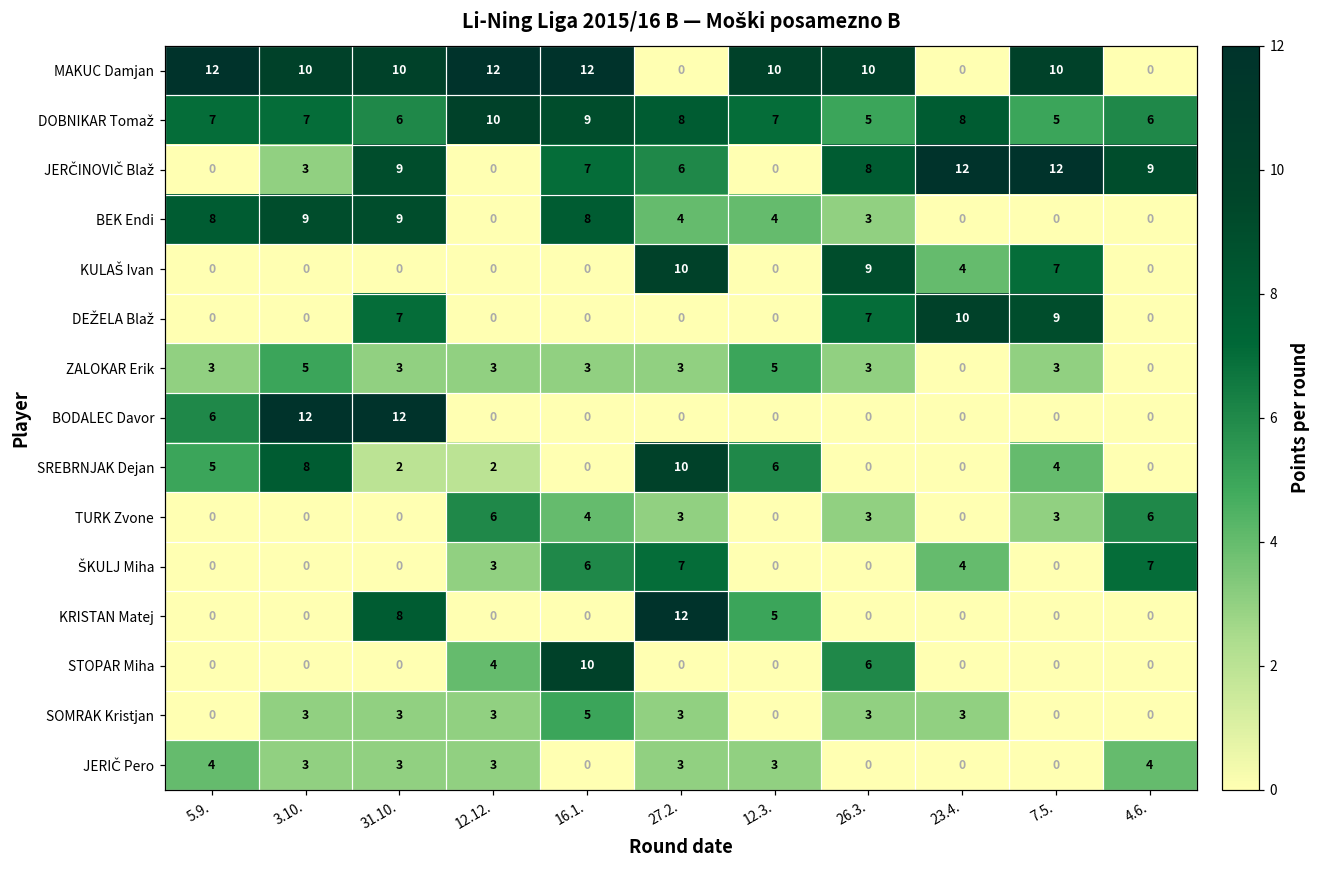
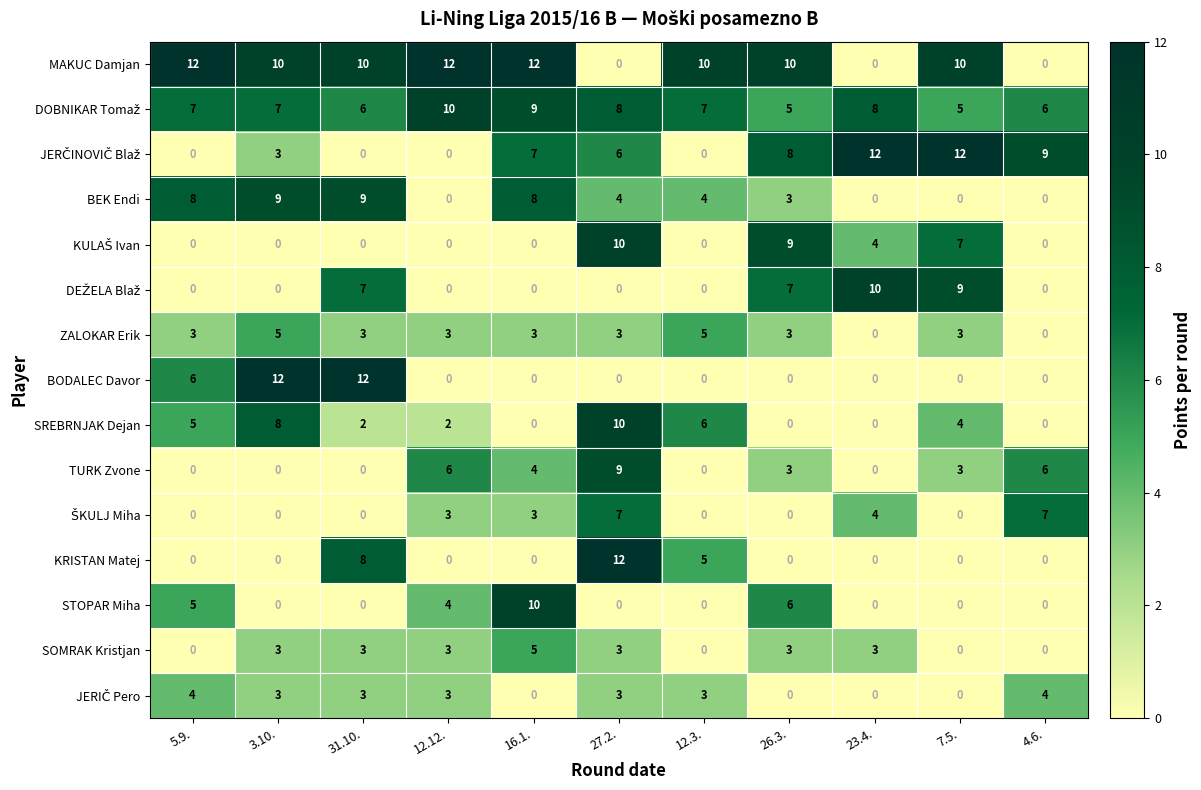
  {
    "MAKUC Damjan": {
      "5.9.": 12,
      "3.10.": 10,
      "31.10.": 10,
      "12.12.": 12,
      "16.1.": 12,
      "27.2.": 0,
      "12.3.": 10,
      "26.3.": 10,
      "23.4.": 0,
      "7.5.": 10,
      "4.6.": 0
    },
    "DOBNIKAR Tomaž": {
      "5.9.": 7,
      "3.10.": 7,
      "31.10.": 6,
      "12.12.": 10,
      "16.1.": 9,
      "27.2.": 8,
      "12.3.": 7,
      "26.3.": 5,
      "23.4.": 8,
      "7.5.": 5,
      "4.6.": 6
    },
    "JERČINOVIČ Blaž": {
      "5.9.": 0,
      "3.10.": 3,
-     "31.10.": 9,
+     "31.10.": 0,
      "12.12.": 0,
      "16.1.": 7,
      "27.2.": 6,
      "12.3.": 0,
      "26.3.": 8,
      "23.4.": 12,
      "7.5.": 12,
      "4.6.": 9
    },
    "BEK Endi": {
      "5.9.": 8,
      "3.10.": 9,
      "31.10.": 9,
      "12.12.": 0,
      "16.1.": 8,
      "27.2.": 4,
      "12.3.": 4,
      "26.3.": 3,
      "23.4.": 0,
      "7.5.": 0,
      "4.6.": 0
    },
    "KULAŠ Ivan": {
      "5.9.": 0,
      "3.10.": 0,
      "31.10.": 0,
      "12.12.": 0,
      "16.1.": 0,
      "27.2.": 10,
      "12.3.": 0,
      "26.3.": 9,
      "23.4.": 4,
      "7.5.": 7,
      "4.6.": 0
    },
    "DEŽELA Blaž": {
      "5.9.": 0,
      "3.10.": 0,
      "31.10.": 7,
      "12.12.": 0,
      "16.1.": 0,
      "27.2.": 0,
      "12.3.": 0,
      "26.3.": 7,
      "23.4.": 10,
      "7.5.": 9,
      "4.6.": 0
    },
    "ZALOKAR Erik": {
      "5.9.": 3,
      "3.10.": 5,
      "31.10.": 3,
      "12.12.": 3,
      "16.1.": 3,
      "27.2.": 3,
      "12.3.": 5,
      "26.3.": 3,
      "23.4.": 0,
      "7.5.": 3,
      "4.6.": 0
    },
    "BODALEC Davor": {
      "5.9.": 6,
      "3.10.": 12,
      "31.10.": 12,
      "12.12.": 0,
      "16.1.": 0,
      "27.2.": 0,
      "12.3.": 0,
      "26.3.": 0,
      "23.4.": 0,
      "7.5.": 0,
      "4.6.": 0
    },
    "SREBRNJAK Dejan": {
      "5.9.": 5,
      "3.10.": 8,
      "31.10.": 2,
      "12.12.": 2,
      "16.1.": 0,
      "27.2.": 10,
      "12.3.": 6,
      "26.3.": 0,
      "23.4.": 0,
      "7.5.": 4,
      "4.6.": 0
    },
    "TURK Zvone": {
      "5.9.": 0,
      "3.10.": 0,
      "31.10.": 0,
      "12.12.": 6,
      "16.1.": 4,
-     "27.2.": 3,
+     "27.2.": 9,
      "12.3.": 0,
      "26.3.": 3,
      "23.4.": 0,
      "7.5.": 3,
      "4.6.": 6
    },
    "ŠKULJ Miha": {
      "5.9.": 0,
      "3.10.": 0,
      "31.10.": 0,
      "12.12.": 3,
-     "16.1.": 6,
+     "16.1.": 3,
      "27.2.": 7,
      "12.3.": 0,
      "26.3.": 0,
      "23.4.": 4,
      "7.5.": 0,
      "4.6.": 7
    },
    "KRISTAN Matej": {
      "5.9.": 0,
      "3.10.": 0,
      "31.10.": 8,
      "12.12.": 0,
      "16.1.": 0,
      "27.2.": 12,
      "12.3.": 5,
      "26.3.": 0,
      "23.4.": 0,
      "7.5.": 0,
      "4.6.": 0
    },
    "STOPAR Miha": {
-     "5.9.": 0,
+     "5.9.": 5,
      "3.10.": 0,
      "31.10.": 0,
      "12.12.": 4,
      "16.1.": 10,
      "27.2.": 0,
      "12.3.": 0,
      "26.3.": 6,
      "23.4.": 0,
      "7.5.": 0,
      "4.6.": 0
    },
    "SOMRAK Kristjan": {
      "5.9.": 0,
      "3.10.": 3,
      "31.10.": 3,
      "12.12.": 3,
      "16.1.": 5,
      "27.2.": 3,
      "12.3.": 0,
      "26.3.": 3,
      "23.4.": 3,
      "7.5.": 0,
      "4.6.": 0
    },
    "JERIČ Pero": {
      "5.9.": 4,
      "3.10.": 3,
      "31.10.": 3,
      "12.12.": 3,
      "16.1.": 0,
      "27.2.": 3,
      "12.3.": 3,
      "26.3.": 0,
      "23.4.": 0,
      "7.5.": 0,
      "4.6.": 4
    }
  }
